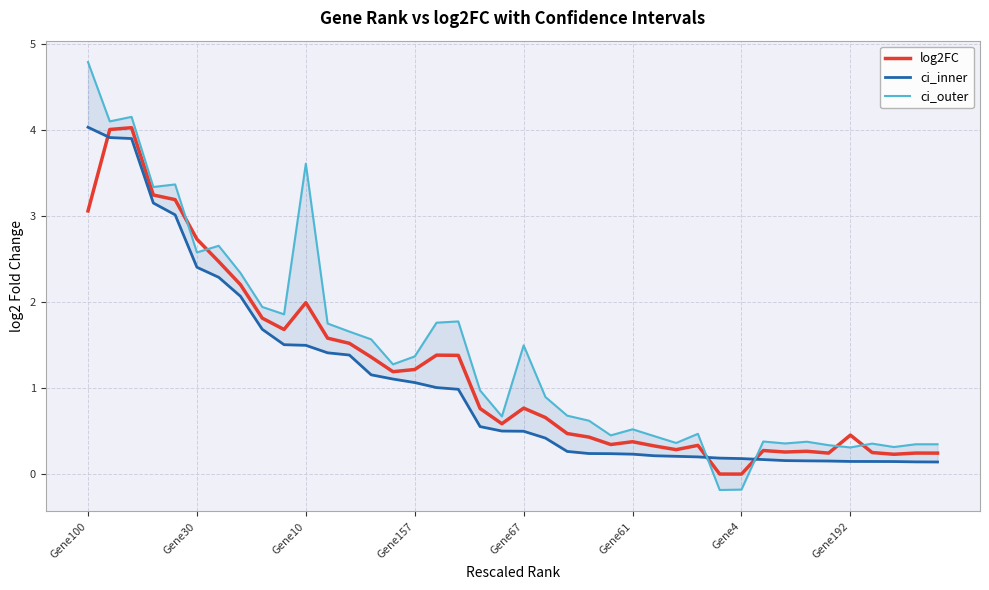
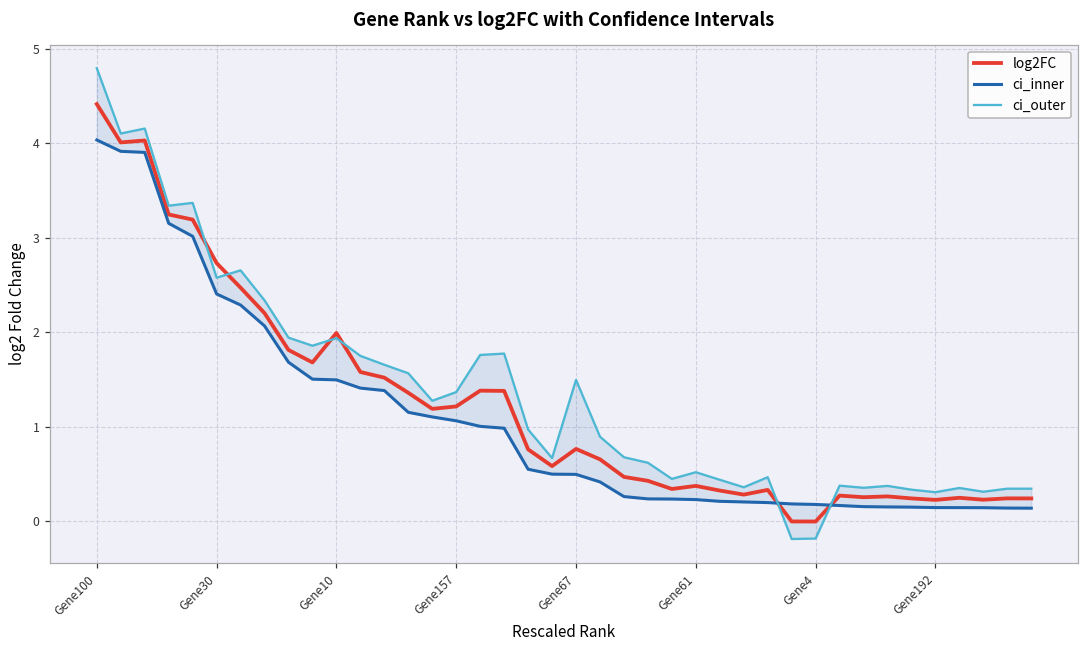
  {
    "log2FC": {
-     "Gene100": 3.1,
+     "Gene100": 4.4,
      "Gene30": 2.7,
      "Gene10": 2.0,
      "Gene157": 1.2,
      "Gene67": 0.8,
      "Gene61": 0.4,
      "Gene4": 0.0,
-     "Gene192": 0.5
+     "Gene192": 0.2
    },
    "ci_outer": {
-     "Gene10": 3.6,
+     "Gene10": 1.9,
      "Gene4": -0.2
    }
  }
